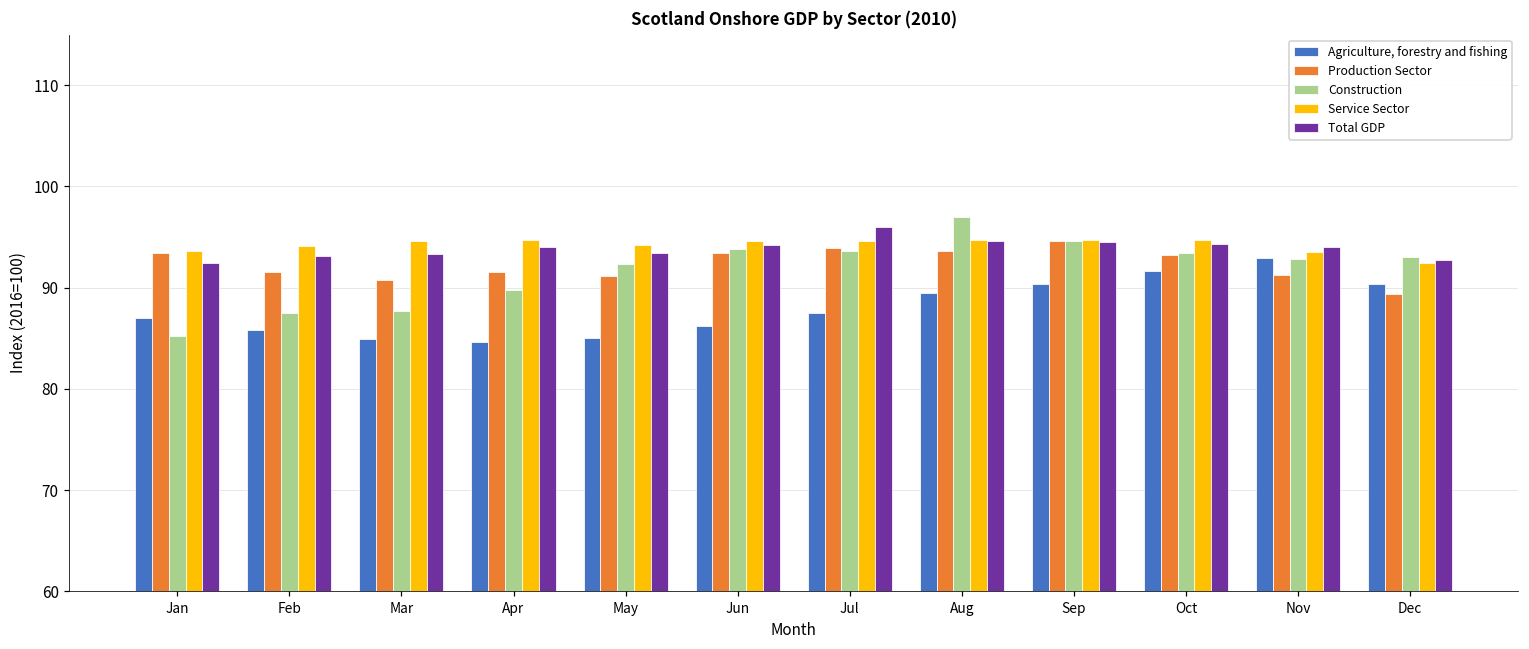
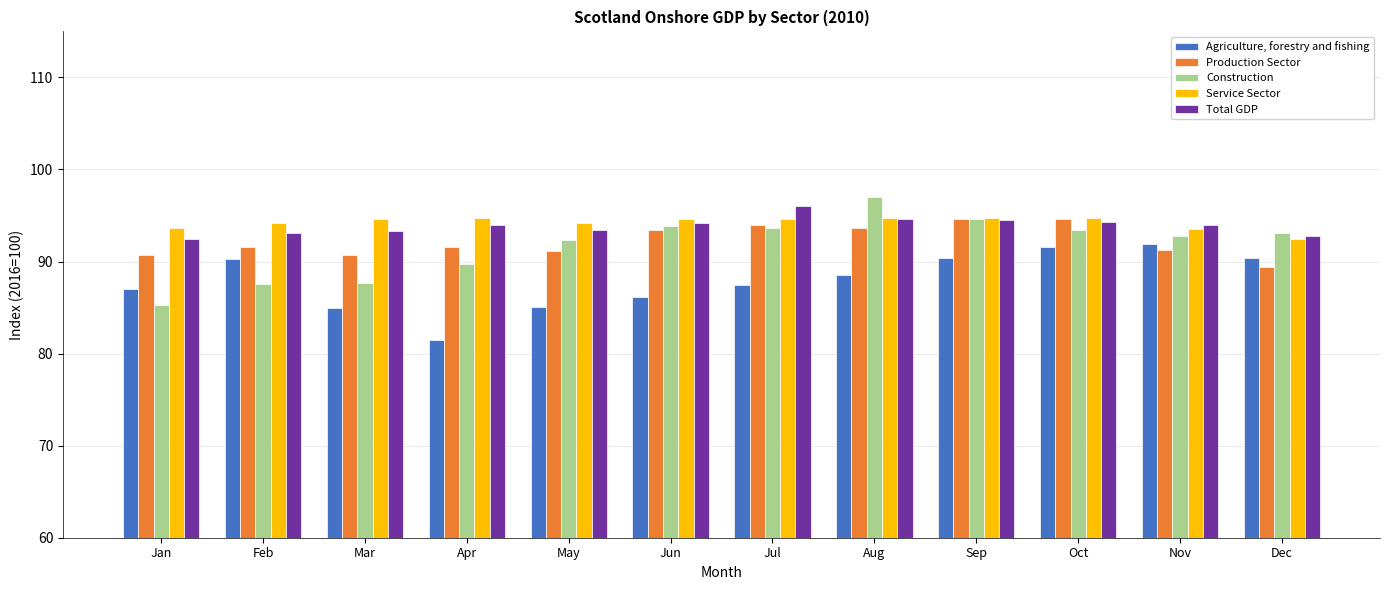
  {
    "Agriculture, forestry and fishing": {
      "Jan": 87,
-     "Feb": 86,
+     "Feb": 90,
      "Mar": 85,
-     "Apr": 85,
+     "Apr": 82,
      "May": 85,
      "Jun": 86,
      "Jul": 87,
-     "Aug": 89.5,
+     "Aug": 88.6,
      "Sep": 90,
      "Oct": 92,
-     "Nov": 93,
+     "Nov": 92,
      "Dec": 90
    },
    "Production Sector": {
-     "Jan": 93,
+     "Jan": 91,
      "Feb": 92,
      "Mar": 91,
      "Apr": 92,
      "May": 91,
      "Jun": 93,
      "Jul": 94,
      "Aug": 94,
      "Sep": 95,
-     "Oct": 93,
+     "Oct": 95,
      "Nov": 91,
      "Dec": 89
    },
    "Construction": {
      "Jan": 85,
      "Feb": 88,
      "Mar": 88,
      "Apr": 90,
      "May": 92,
      "Jun": 94,
      "Jul": 94,
      "Aug": 97,
      "Sep": 95,
      "Oct": 93,
      "Nov": 93,
      "Dec": 93
    },
    "Service Sector": {
      "Jan": 94,
      "Feb": 94,
      "Mar": 95,
      "Apr": 95,
      "May": 94,
      "Jun": 95,
      "Jul": 95,
      "Aug": 95,
      "Sep": 95,
      "Oct": 95,
      "Nov": 94,
      "Dec": 92
    },
    "Total GDP": {
      "Jan": 92,
      "Feb": 93,
      "Mar": 93,
      "Apr": 94,
      "May": 93,
      "Jun": 94,
      "Jul": 96,
      "Aug": 95,
      "Sep": 95,
      "Oct": 94,
      "Nov": 94,
      "Dec": 93
    }
  }
